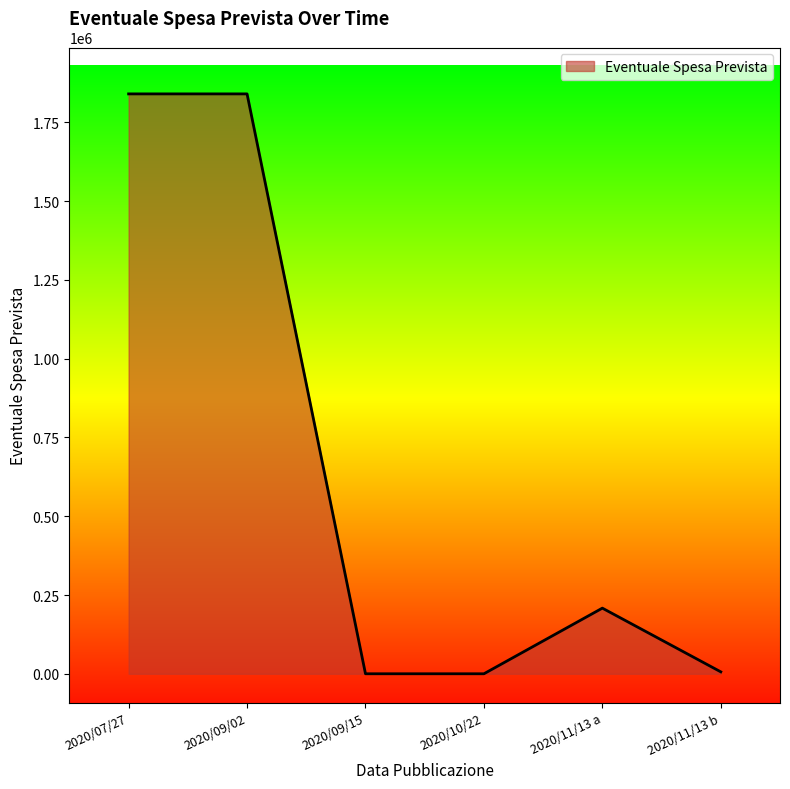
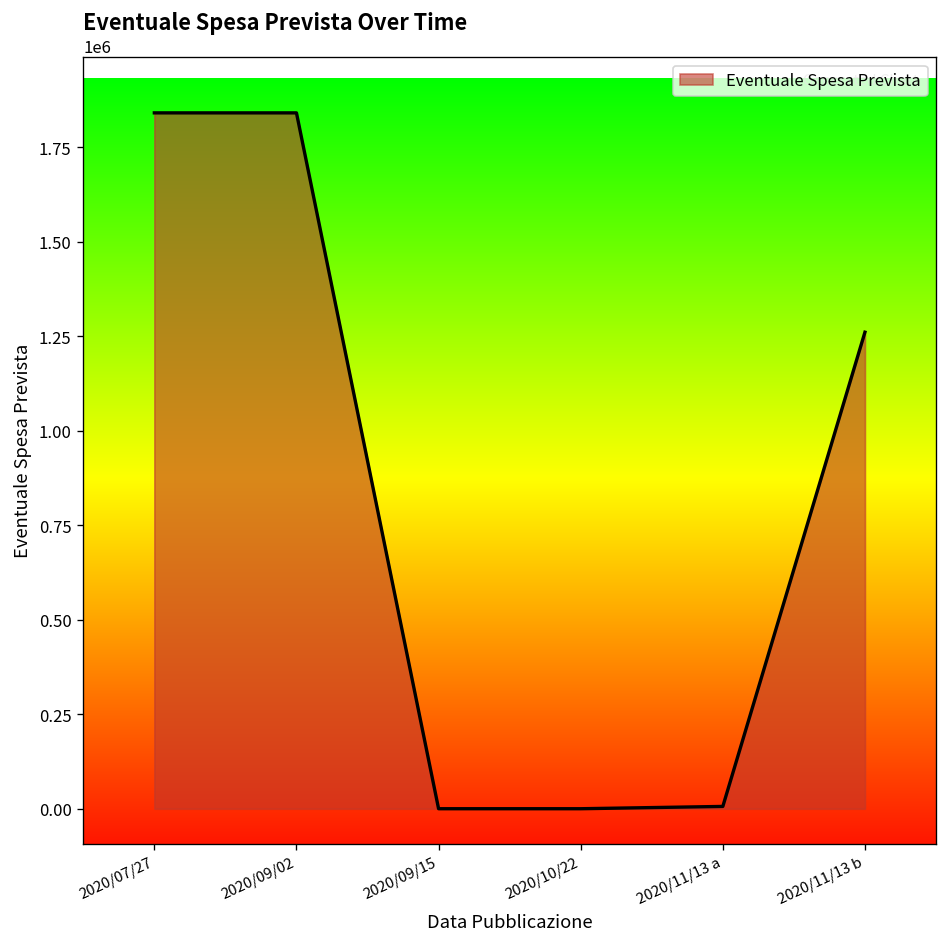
  {
    "2020/07/27": 1840000,
    "2020/09/02": 1840000,
    "2020/09/15": 0,
    "2020/10/22": 0,
-   "2020/11/13 a": 210000,
-   "2020/11/13 b": 10000
+   "2020/11/13 a": 10000,
+   "2020/11/13 b": 1260000
  }
